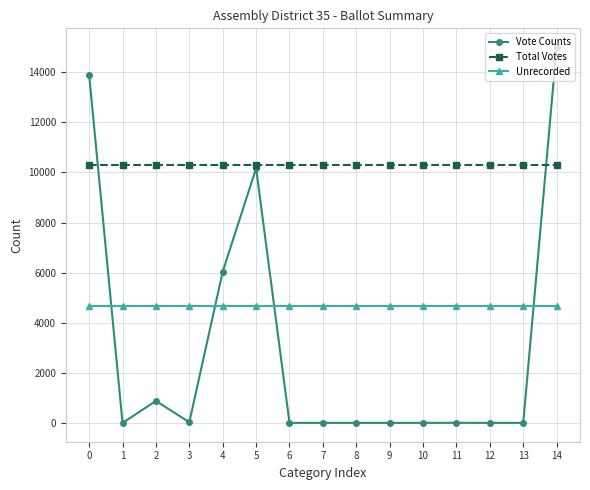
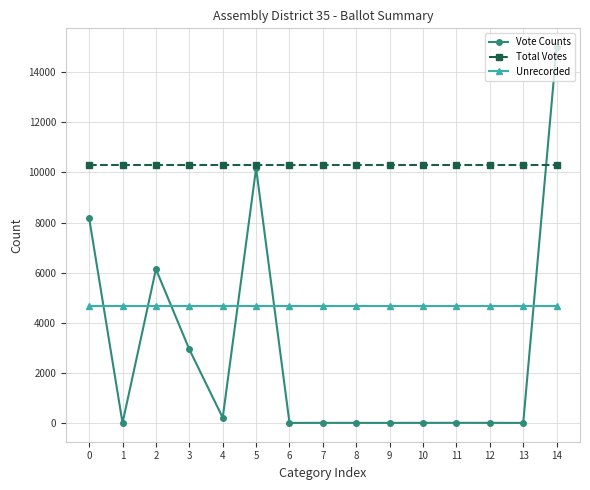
  {
    "Vote Counts": {
-     "0": 13900,
+     "0": 8200,
      "1": 0,
-     "2": 900,
-     "3": 0,
-     "4": 6000,
+     "2": 6100,
+     "3": 2900,
+     "4": 200,
      "5": 10200,
      "6": 0,
      "7": 0,
      "8": 0,
      "9": 0,
      "10": 0,
      "11": 0,
      "12": 0,
      "13": 0
    },
    "Total Votes": {
      "0": 10300,
      "1": 10300,
      "2": 10300,
      "3": 10300,
      "4": 10300,
      "5": 10300,
      "6": 10300,
      "7": 10300,
      "8": 10300,
      "9": 10300,
      "10": 10300,
      "11": 10300,
      "12": 10300,
      "13": 10300,
      "14": 10300
    },
    "Unrecorded": {
      "0": 4700,
      "1": 4700,
      "2": 4700,
      "3": 4700,
      "4": 4700,
      "5": 4700,
      "6": 4700,
      "7": 4700,
      "8": 4700,
      "9": 4700,
      "10": 4700,
      "11": 4700,
      "12": 4700,
      "13": 4700,
      "14": 4700
    }
  }
